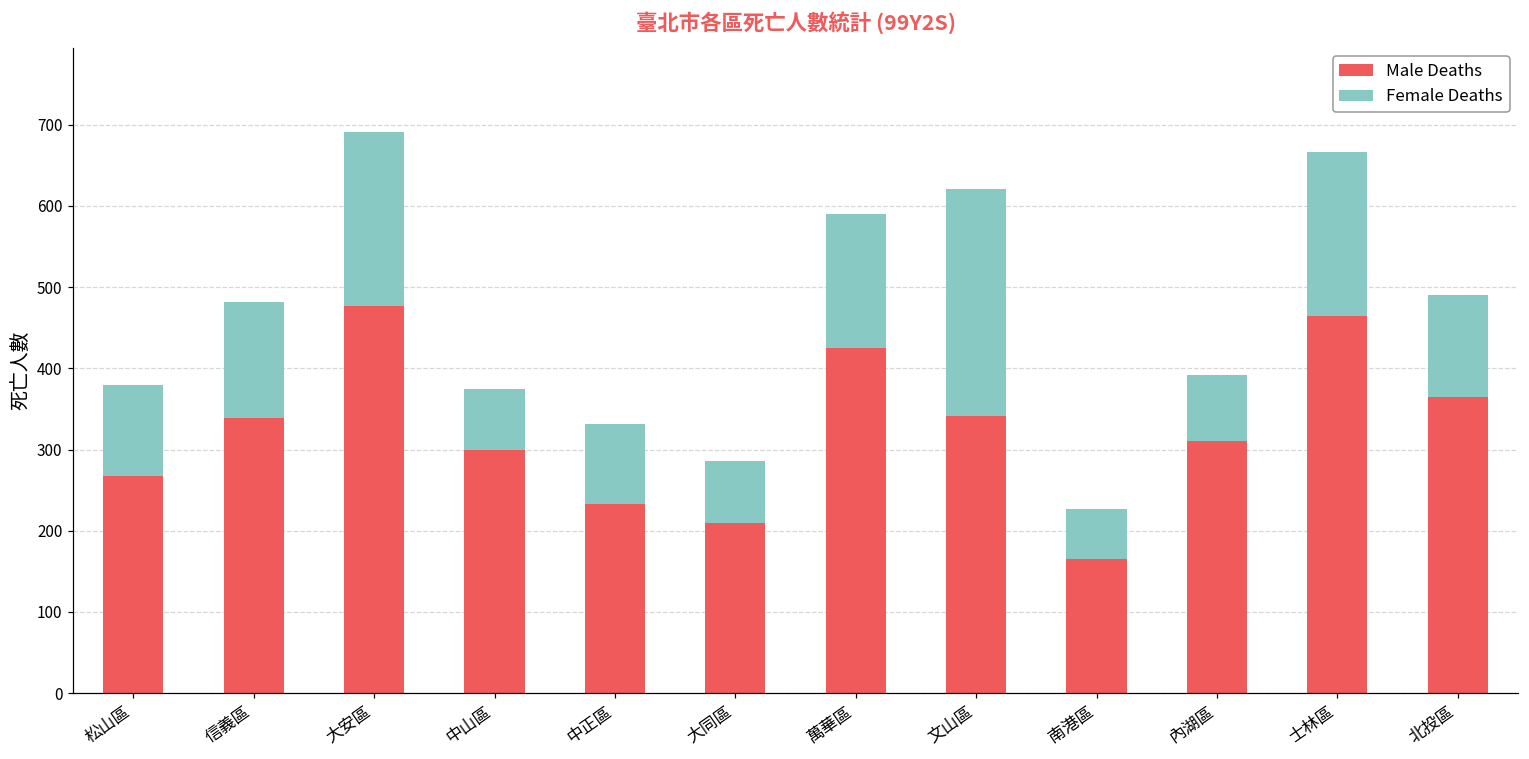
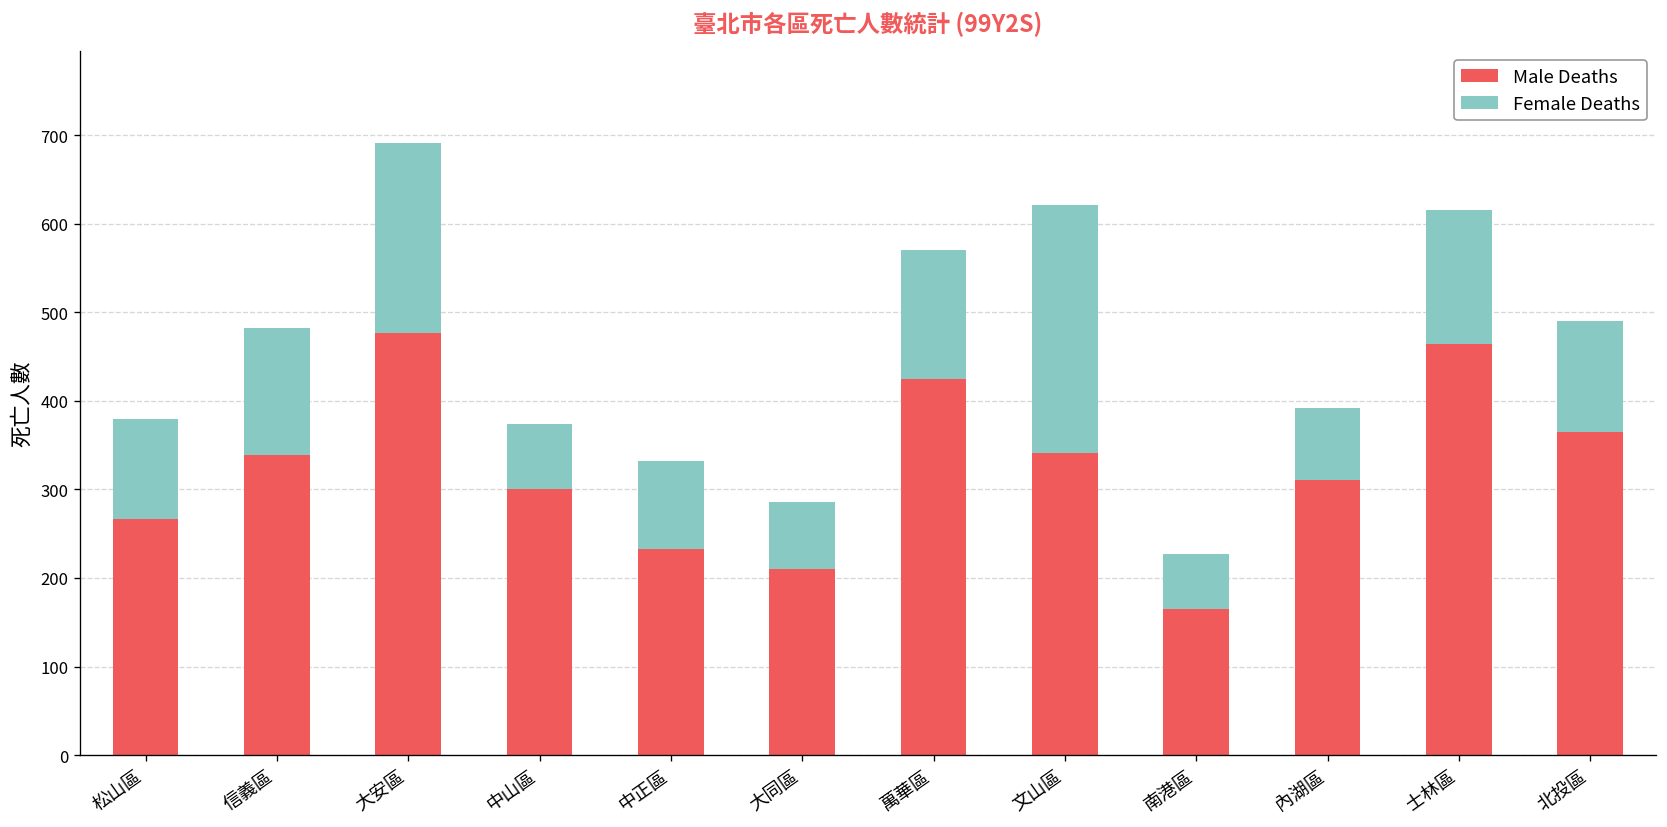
  {
    "Male Deaths": {
      "松山區": 270,
      "信義區": 340,
      "大安區": 480,
      "中山區": 300,
      "中正區": 230,
      "大同區": 210,
      "萬華區": 430,
      "文山區": 340,
      "南港區": 170,
      "內湖區": 310,
      "士林區": 460,
      "北投區": 370
    },
    "Female Deaths": {
      "松山區": 110,
      "信義區": 140,
      "大安區": 210,
      "中山區": 70,
      "中正區": 100,
      "大同區": 80,
-     "萬華區": 170,
+     "萬華區": 150,
      "文山區": 280,
      "南港區": 60,
      "內湖區": 80,
-     "士林區": 200,
+     "士林區": 150,
      "北投區": 130
    }
  }
